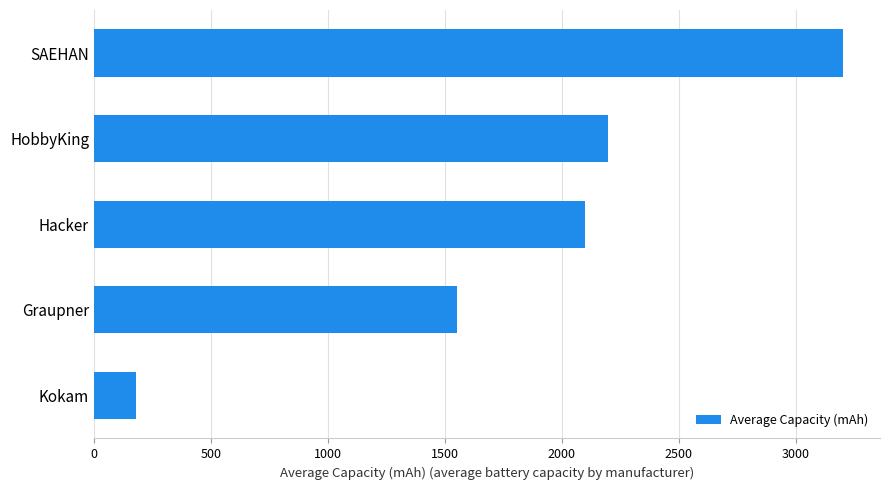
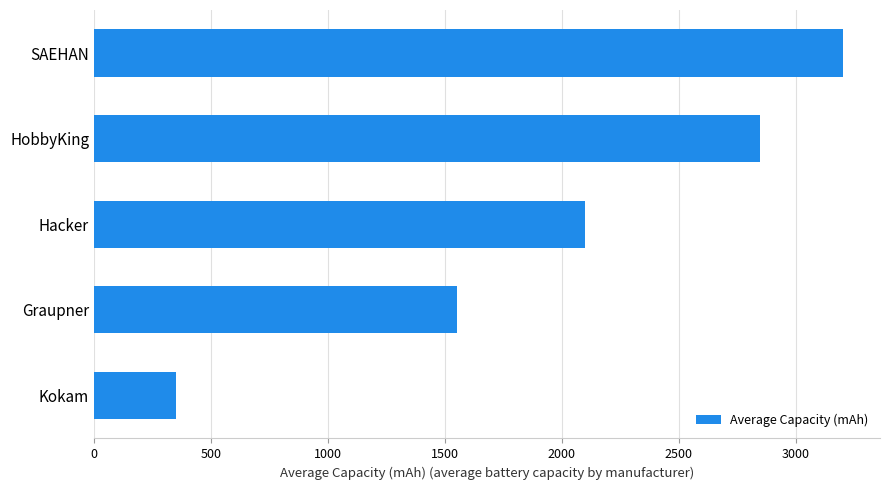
  {
    "SAEHAN": 3200,
-   "HobbyKing": 2200,
+   "HobbyKing": 2850,
    "Hacker": 2100,
    "Graupner": 1550,
-   "Kokam": 180
+   "Kokam": 350
  }
